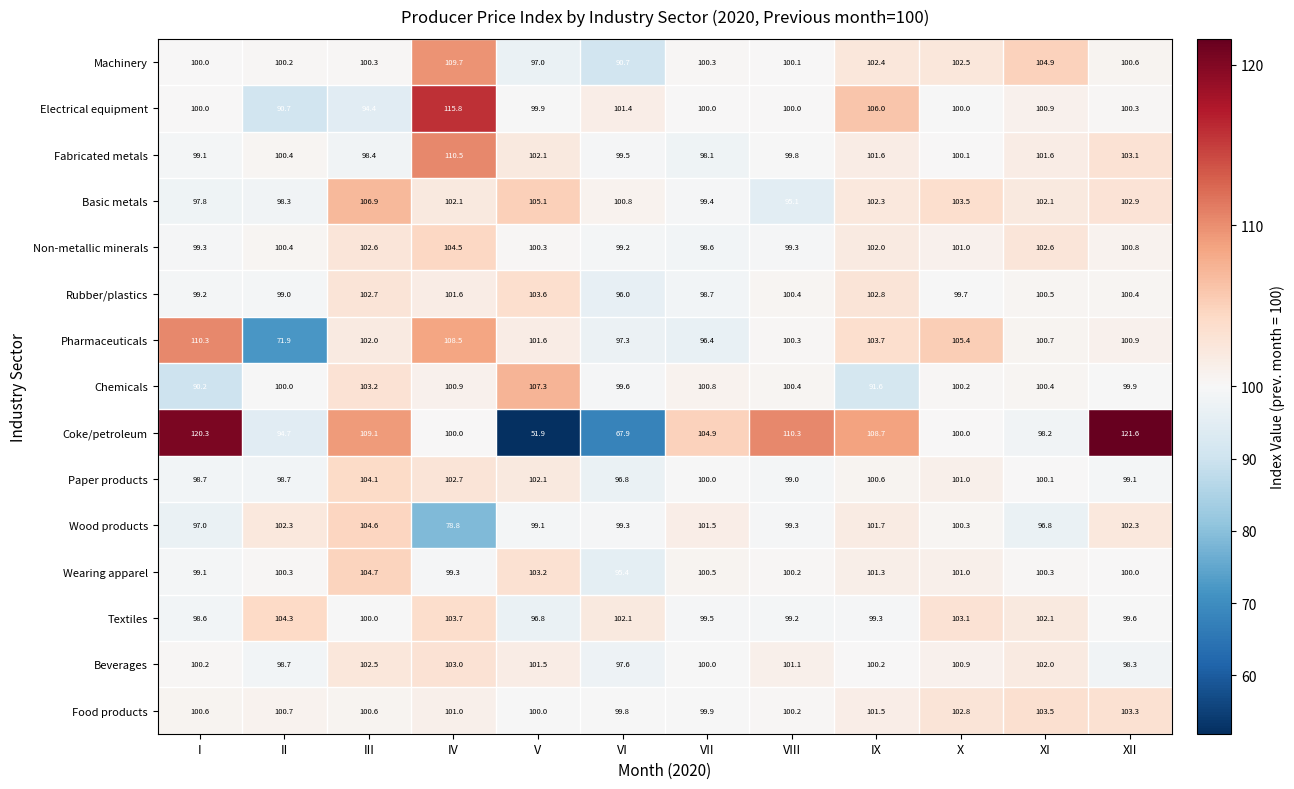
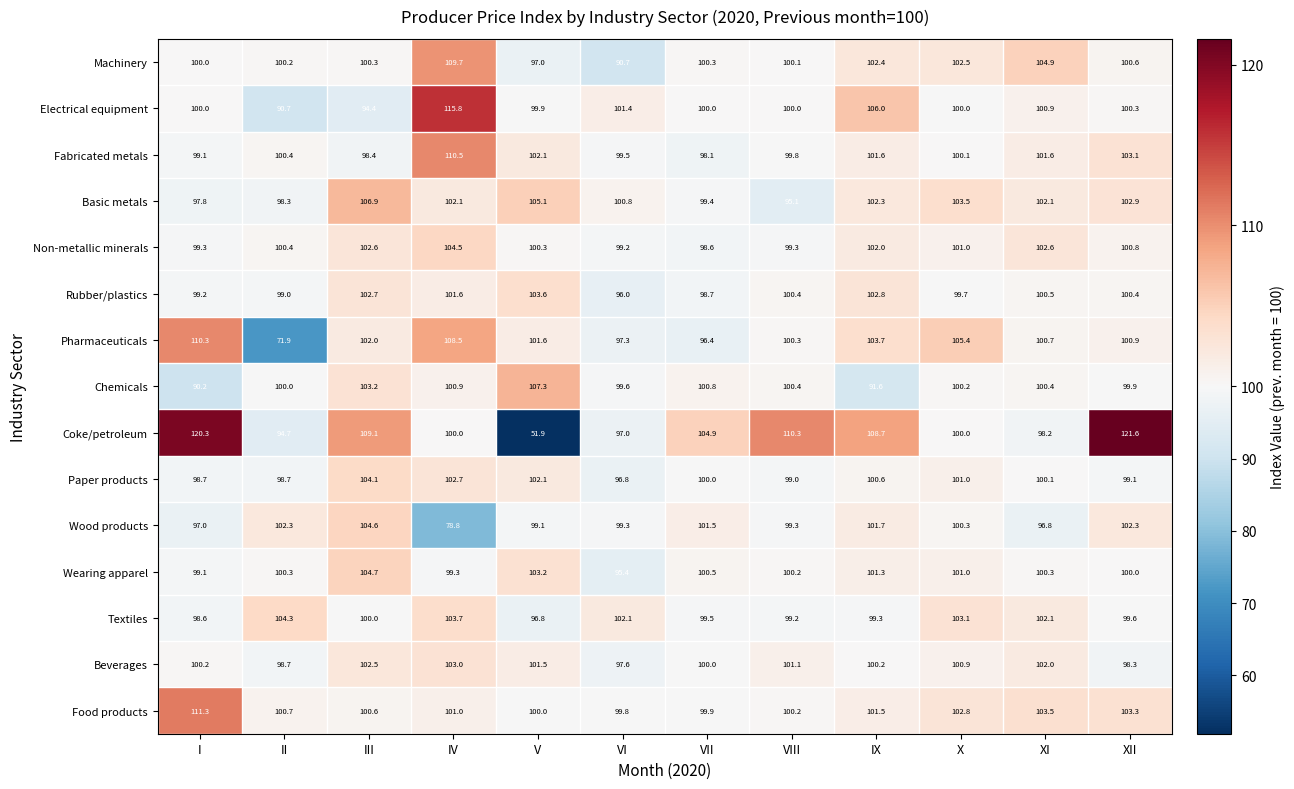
  {
    "Machinery": {
      "I": 100.0,
      "II": 100.2,
      "III": 100.3,
      "IV": 109.7,
      "V": 97.0,
      "VII": 100.3,
      "VIII": 100.1,
      "IX": 102.4,
      "X": 102.5,
      "XI": 104.9,
      "XII": 100.6
    },
    "Electrical equipment": {
      "I": 100.0,
      "IV": 115.8,
      "V": 99.9,
      "VI": 101.4,
      "VII": 100.0,
      "VIII": 100.0,
      "IX": 106.0,
      "X": 100.0,
      "XI": 100.9,
      "XII": 100.3
    },
    "Fabricated metals": {
      "I": 99.1,
      "II": 100.4,
      "III": 98.4,
      "IV": 110.5,
      "V": 102.1,
      "VI": 99.5,
      "VII": 98.1,
      "VIII": 99.8,
      "IX": 101.6,
      "X": 100.1,
      "XI": 101.6,
      "XII": 103.1
    },
    "Basic metals": {
      "I": 97.8,
      "II": 98.3,
      "III": 106.9,
      "IV": 102.1,
      "V": 105.1,
      "VI": 100.8,
      "VII": 99.4,
      "IX": 102.3,
      "X": 103.5,
      "XI": 102.1,
      "XII": 102.9
    },
    "Non-metallic minerals": {
      "I": 99.3,
      "II": 100.4,
      "III": 102.6,
      "IV": 104.5,
      "V": 100.3,
      "VI": 99.2,
      "VII": 98.6,
      "VIII": 99.3,
      "IX": 102.0,
      "X": 101.0,
      "XI": 102.6,
      "XII": 100.8
    },
    "Rubber/plastics": {
      "I": 99.2,
      "II": 99.0,
      "III": 102.7,
      "IV": 101.6,
      "V": 103.6,
      "VI": 96.0,
      "VII": 98.7,
      "VIII": 100.4,
      "IX": 102.8,
      "X": 99.7,
      "XI": 100.5,
      "XII": 100.4
    },
    "Pharmaceuticals": {
      "I": 110.3,
      "II": 71.9,
      "III": 102.0,
      "IV": 108.5,
      "V": 101.6,
      "VI": 97.3,
      "VII": 96.4,
      "VIII": 100.3,
      "IX": 103.7,
      "X": 105.4,
      "XI": 100.7,
      "XII": 100.9
    },
    "Chemicals": {
      "I": 90.2,
      "II": 100.0,
      "III": 103.2,
      "IV": 100.9,
      "V": 107.3,
      "VI": 99.6,
      "VII": 100.8,
      "VIII": 100.4,
      "X": 100.2,
      "XI": 100.4,
      "XII": 99.9
    },
    "Coke/petroleum": {
      "I": 120.3,
      "III": 109.1,
      "IV": 100.0,
      "V": 51.9,
-     "VI": 67.9,
+     "VI": 97.0,
      "VII": 104.9,
      "VIII": 110.3,
      "IX": 108.7,
      "X": 100.0,
      "XI": 98.2,
      "XII": 121.6
    },
    "Paper products": {
      "I": 98.7,
      "II": 98.7,
      "III": 104.1,
      "IV": 102.7,
      "V": 102.1,
      "VI": 96.8,
      "VII": 100.0,
      "VIII": 99.0,
      "IX": 100.6,
      "X": 101.0,
      "XI": 100.1,
      "XII": 99.1
    },
    "Wood products": {
      "I": 97.0,
      "II": 102.3,
      "III": 104.6,
      "IV": 78.8,
      "V": 99.1,
      "VI": 99.3,
      "VII": 101.5,
      "VIII": 99.3,
      "IX": 101.7,
      "X": 100.3,
      "XI": 96.8,
      "XII": 102.3
    },
    "Wearing apparel": {
      "I": 99.1,
      "II": 100.3,
      "III": 104.7,
      "IV": 99.3,
      "V": 103.2,
      "VII": 100.5,
      "VIII": 100.2,
      "IX": 101.3,
      "X": 101.0,
      "XI": 100.3,
      "XII": 100.0
    },
    "Textiles": {
      "I": 98.6,
      "II": 104.3,
      "III": 100.0,
      "IV": 103.7,
      "V": 96.8,
      "VI": 102.1,
      "VII": 99.5,
      "VIII": 99.2,
      "IX": 99.3,
      "X": 103.1,
      "XI": 102.1,
      "XII": 99.6
    },
    "Beverages": {
      "I": 100.2,
      "II": 98.7,
      "III": 102.5,
      "IV": 103.0,
      "V": 101.5,
      "VI": 97.6,
      "VII": 100.0,
      "VIII": 101.1,
      "IX": 100.2,
      "X": 100.9,
      "XI": 102.0,
      "XII": 98.3
    },
    "Food products": {
-     "I": 100.6,
+     "I": 111.3,
      "II": 100.7,
      "III": 100.6,
      "IV": 101.0,
      "V": 100.0,
      "VI": 99.8,
      "VII": 99.9,
      "VIII": 100.2,
      "IX": 101.5,
      "X": 102.8,
      "XI": 103.5,
      "XII": 103.3
    }
  }
